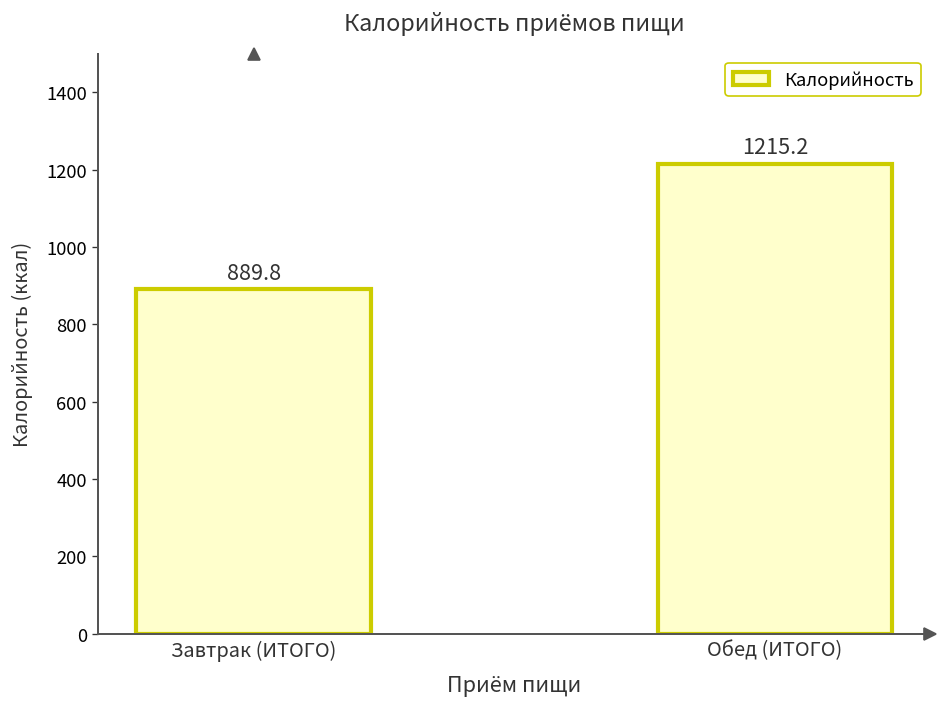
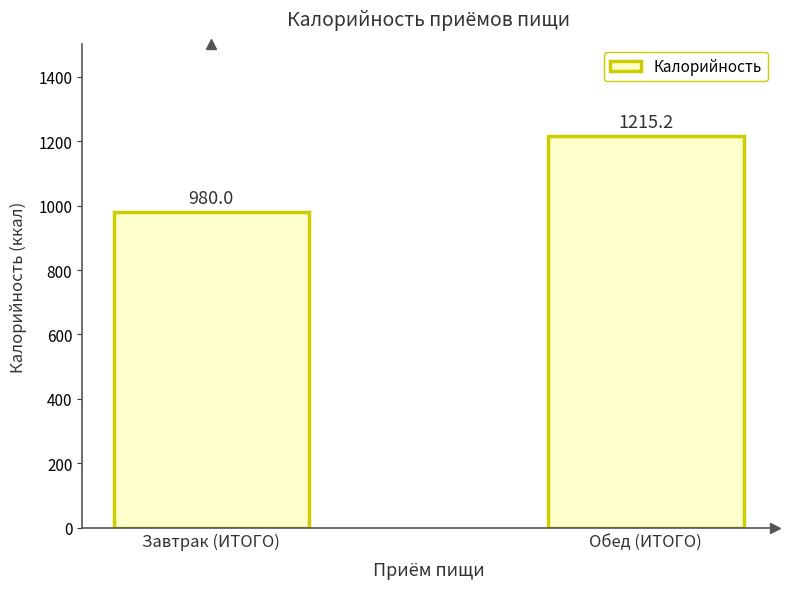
  {
-   "Завтрак (ИТОГО)": 889.8,
+   "Завтрак (ИТОГО)": 980.0,
    "Обед (ИТОГО)": 1215.2
  }
